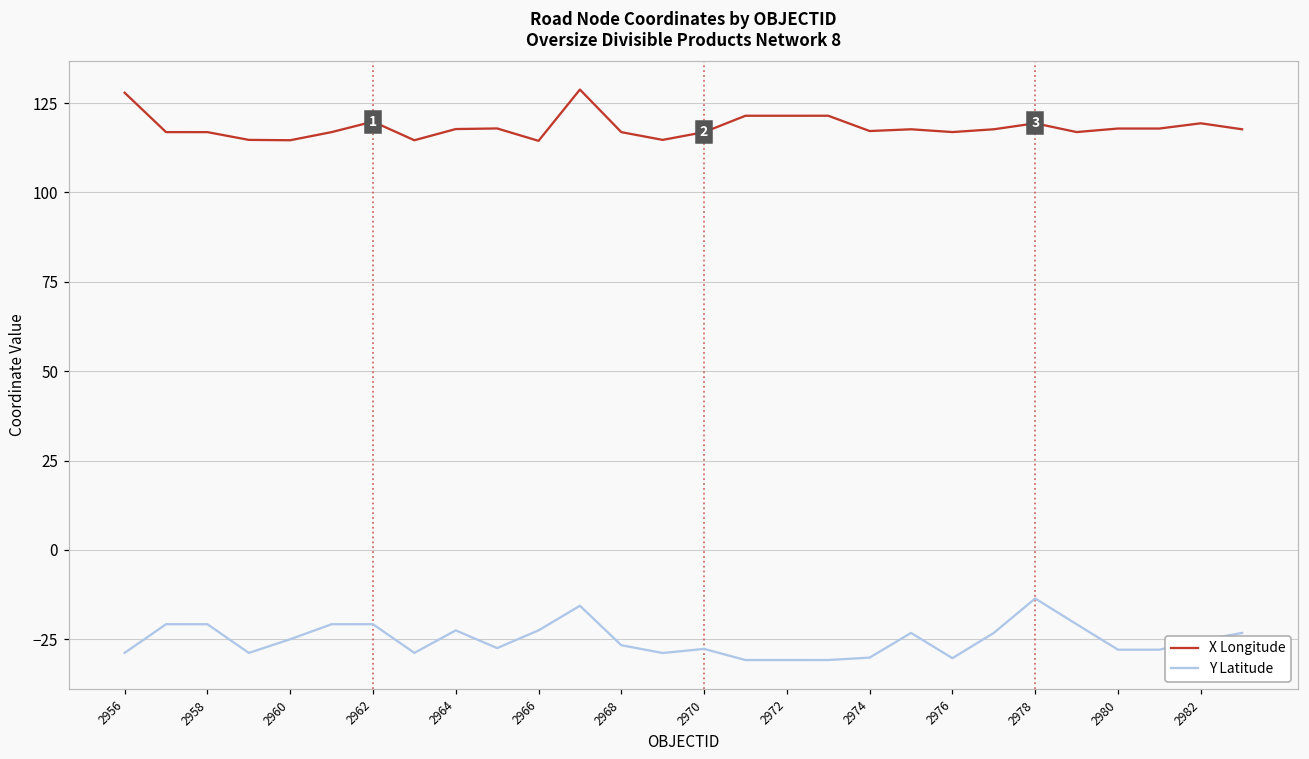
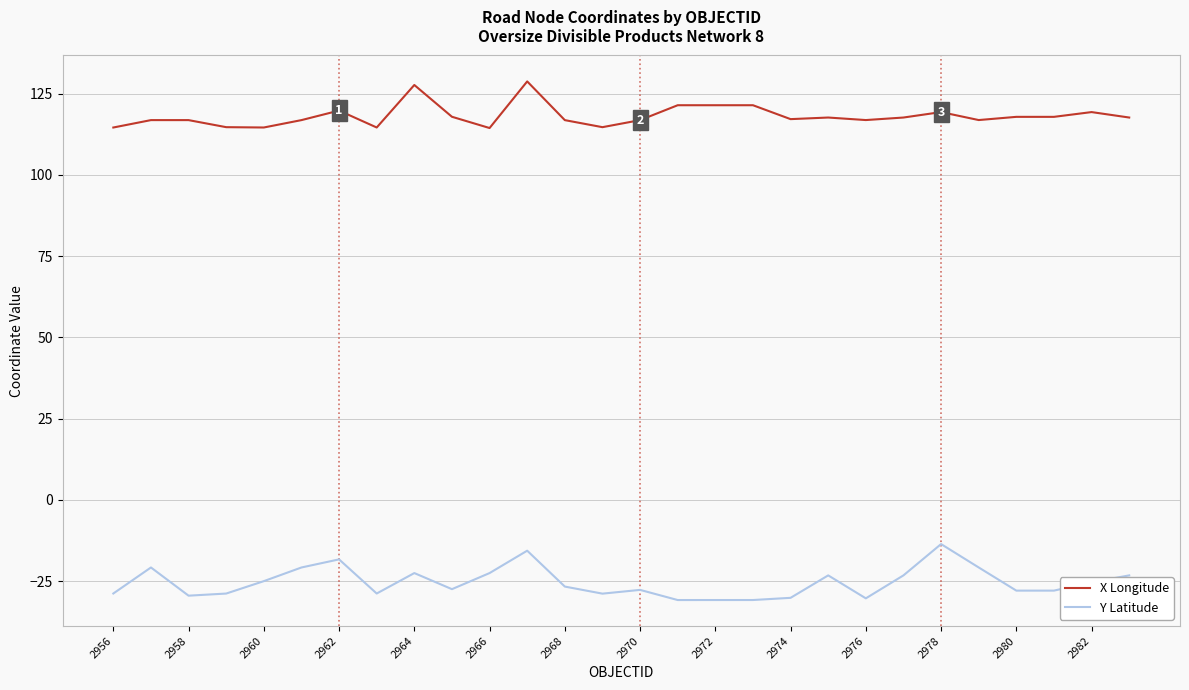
  {
    "X Longitude": {
-     "2956": 128,
+     "2956": 115,
      "2958": 117,
      "2960": 115,
-     "2964": 118,
+     "2964": 128,
      "2966": 114,
      "2968": 117,
      "2972": 121,
      "2974": 117,
      "2976": 117,
      "2980": 118,
      "2982": 119
    },
    "Y Latitude": {
      "2956": -29,
-     "2958": -21,
+     "2958": -29,
      "2960": -25,
-     "2962": -21,
+     "2962": -18,
      "2964": -22,
      "2966": -22,
      "2968": -27,
      "2970": -28,
      "2972": -31,
      "2974": -30,
      "2976": -30,
      "2978": -14,
      "2980": -28
    }
  }
